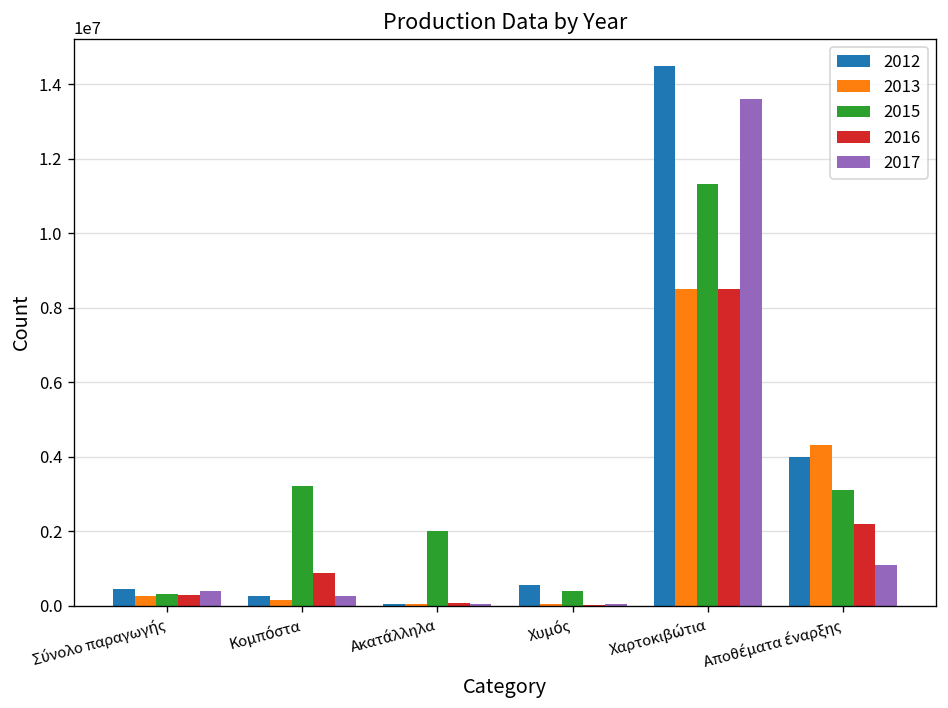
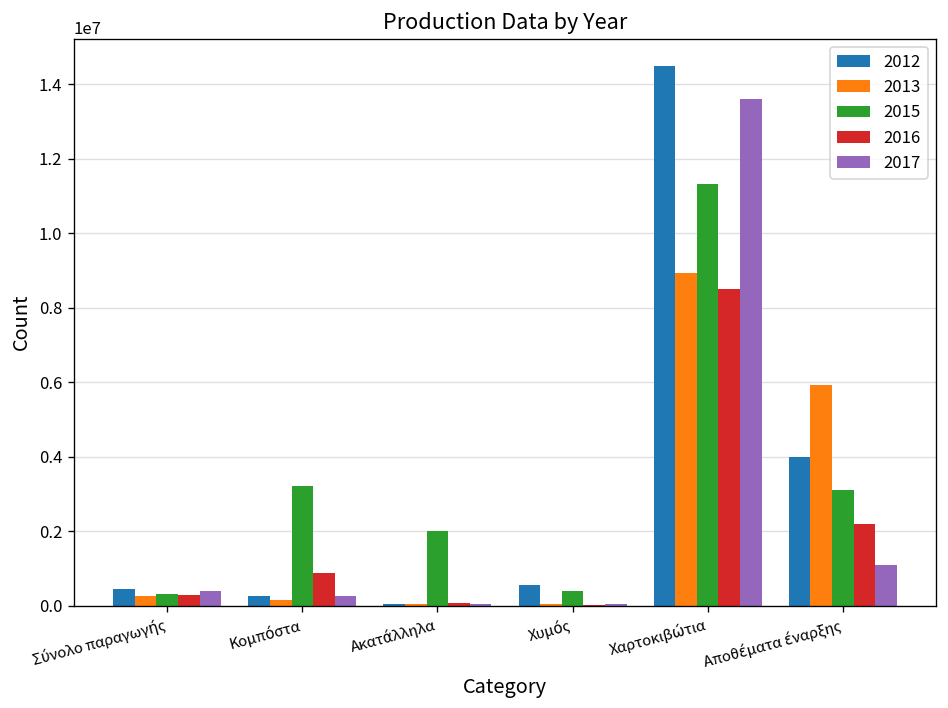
  {
    "2012": {
      "Σύνολο παραγωγής": 400000,
      "Κομπόστα": 300000,
      "Χυμός": 600000,
      "Χαρτοκιβώτια": 14500000,
      "Αποθέματα έναρξης": 4000000
    },
    "2013": {
      "Σύνολο παραγωγής": 200000,
      "Κομπόστα": 200000,
-     "Χαρτοκιβώτια": 8500000,
-     "Αποθέματα έναρξης": 4300000
+     "Χαρτοκιβώτια": 8900000,
+     "Αποθέματα έναρξης": 5900000
    },
    "2015": {
      "Σύνολο παραγωγής": 300000,
      "Κομπόστα": 3200000,
      "Ακατάλληλα": 2000000,
      "Χυμός": 400000,
      "Χαρτοκιβώτια": 11300000,
      "Αποθέματα έναρξης": 3100000
    },
    "2016": {
      "Σύνολο παραγωγής": 300000,
      "Κομπόστα": 900000,
      "Χαρτοκιβώτια": 8500000,
      "Αποθέματα έναρξης": 2200000
    },
    "2017": {
      "Σύνολο παραγωγής": 400000,
      "Κομπόστα": 200000,
      "Χαρτοκιβώτια": 13600000,
      "Αποθέματα έναρξης": 1100000
    }
  }
